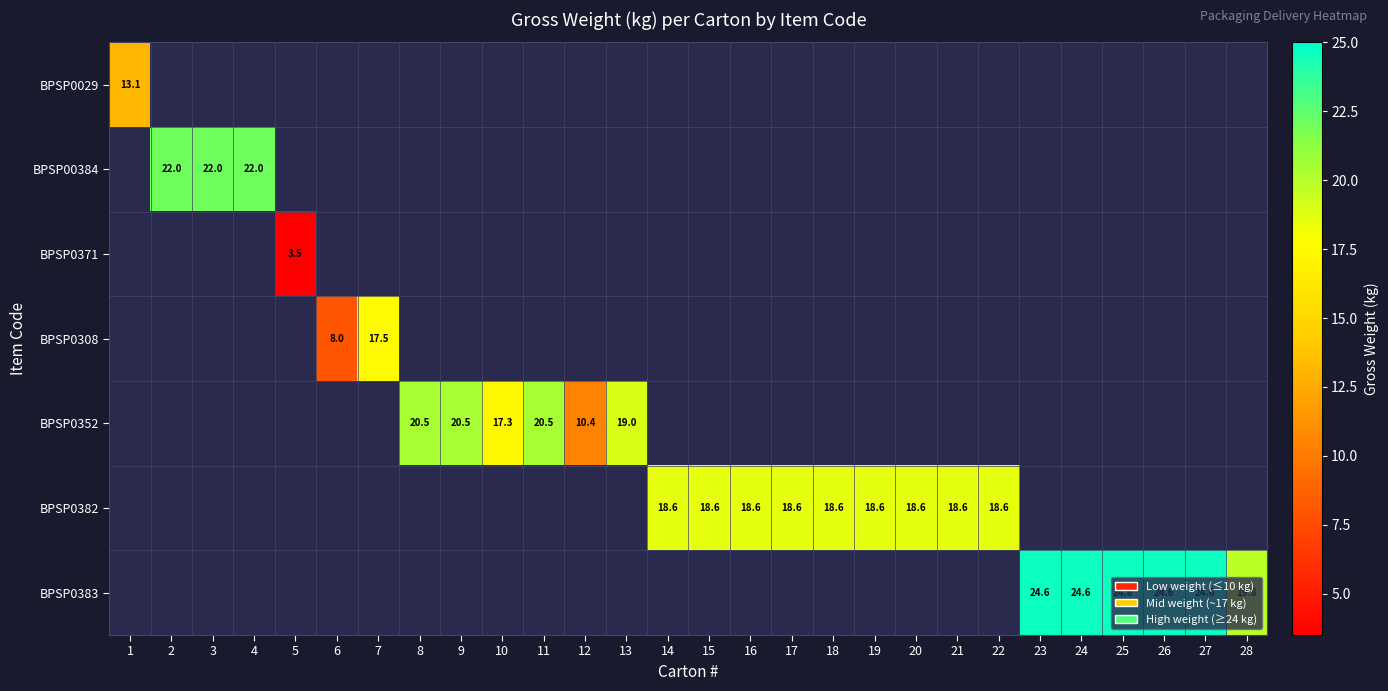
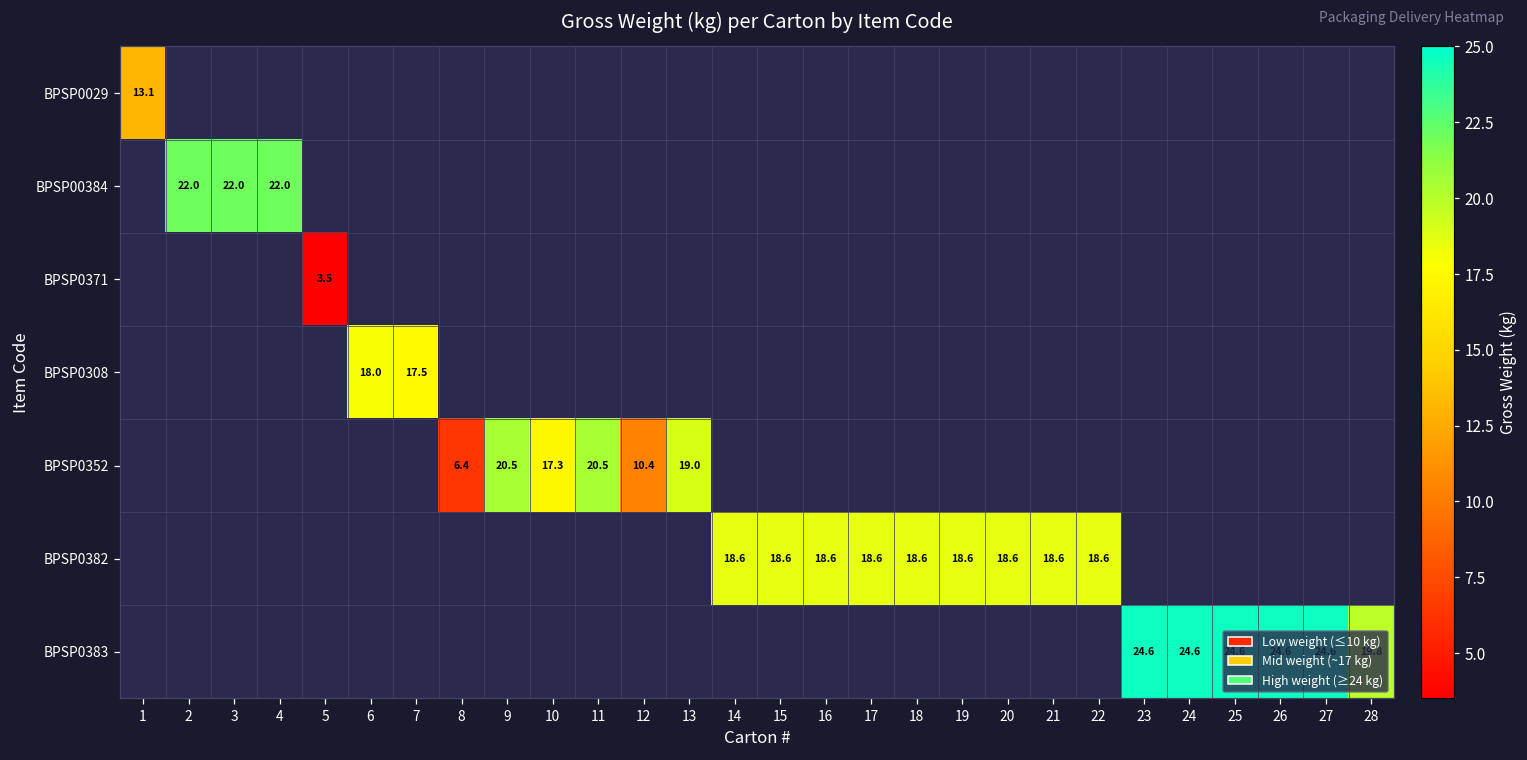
  {
    "BPSP0029": {
      "1": 13.1
    },
    "BPSP00384": {
      "2": 22.0,
      "3": 22.0,
      "4": 22.0
    },
    "BPSP0371": {
      "5": 3.5
    },
    "BPSP0308": {
-     "6": 8.0,
+     "6": 18.0,
      "7": 17.5
    },
    "BPSP0352": {
-     "8": 20.5,
+     "8": 6.4,
      "9": 20.5,
      "10": 17.3,
      "11": 20.5,
      "12": 10.4,
      "13": 19.0
    },
    "BPSP0382": {
      "14": 18.6,
      "15": 18.6,
      "16": 18.6,
      "17": 18.6,
      "18": 18.6,
      "19": 18.6,
      "20": 18.6,
      "21": 18.6,
      "22": 18.6
    },
    "BPSP0383": {
      "23": 24.6,
      "24": 24.6
    }
  }
